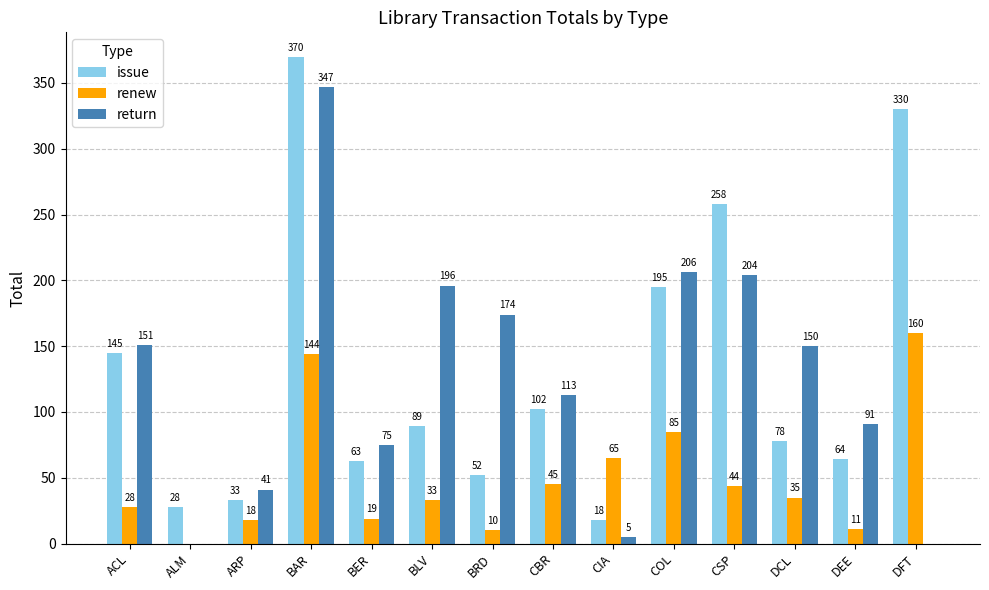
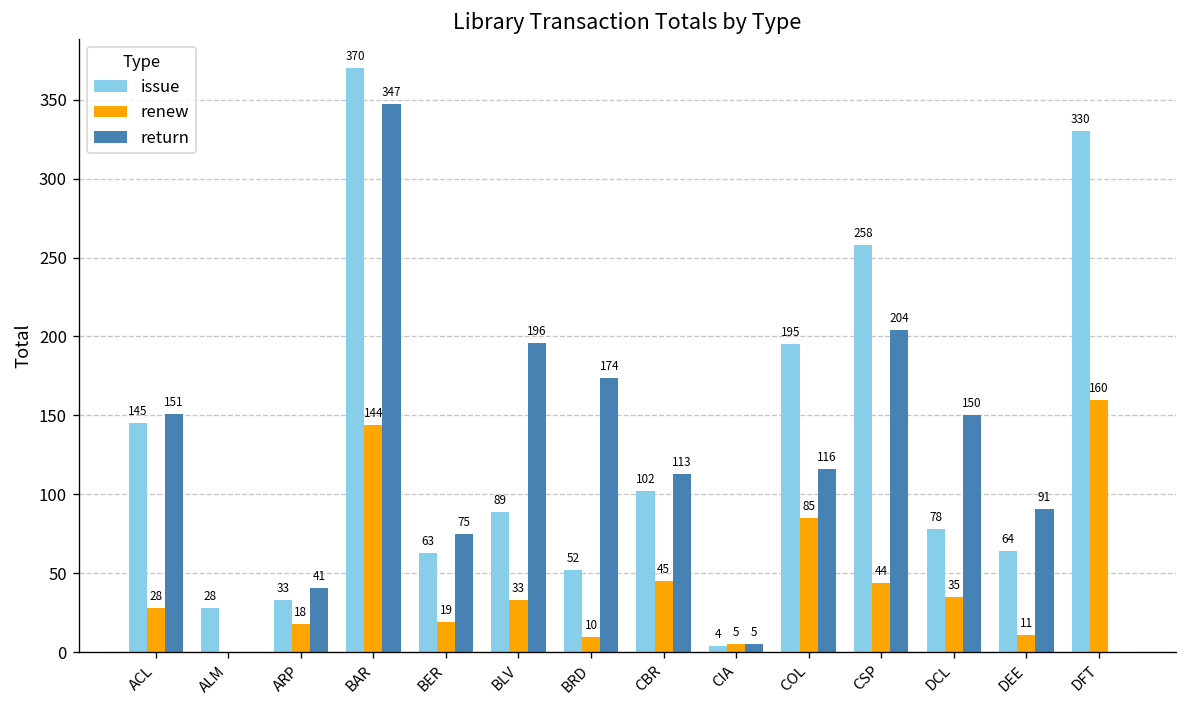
  {
    "issue": {
      "ACL": 145,
      "ALM": 28,
      "ARP": 33,
      "BAR": 370,
      "BER": 63,
      "BLV": 89,
      "BRD": 52,
      "CBR": 102,
-     "CIA": 18,
+     "CIA": 4,
      "COL": 195,
      "CSP": 258,
      "DCL": 78,
      "DEE": 64,
      "DFT": 330
    },
    "renew": {
      "ACL": 28,
      "ARP": 18,
      "BAR": 144,
      "BER": 19,
      "BLV": 33,
      "BRD": 10,
      "CBR": 45,
-     "CIA": 65,
+     "CIA": 5,
      "COL": 85,
      "CSP": 44,
      "DCL": 35,
      "DEE": 11,
      "DFT": 160
    },
    "return": {
      "ACL": 151,
      "ARP": 41,
      "BAR": 347,
      "BER": 75,
      "BLV": 196,
      "BRD": 174,
      "CBR": 113,
      "CIA": 5,
-     "COL": 206,
+     "COL": 116,
      "CSP": 204,
      "DCL": 150,
      "DEE": 91
    }
  }
